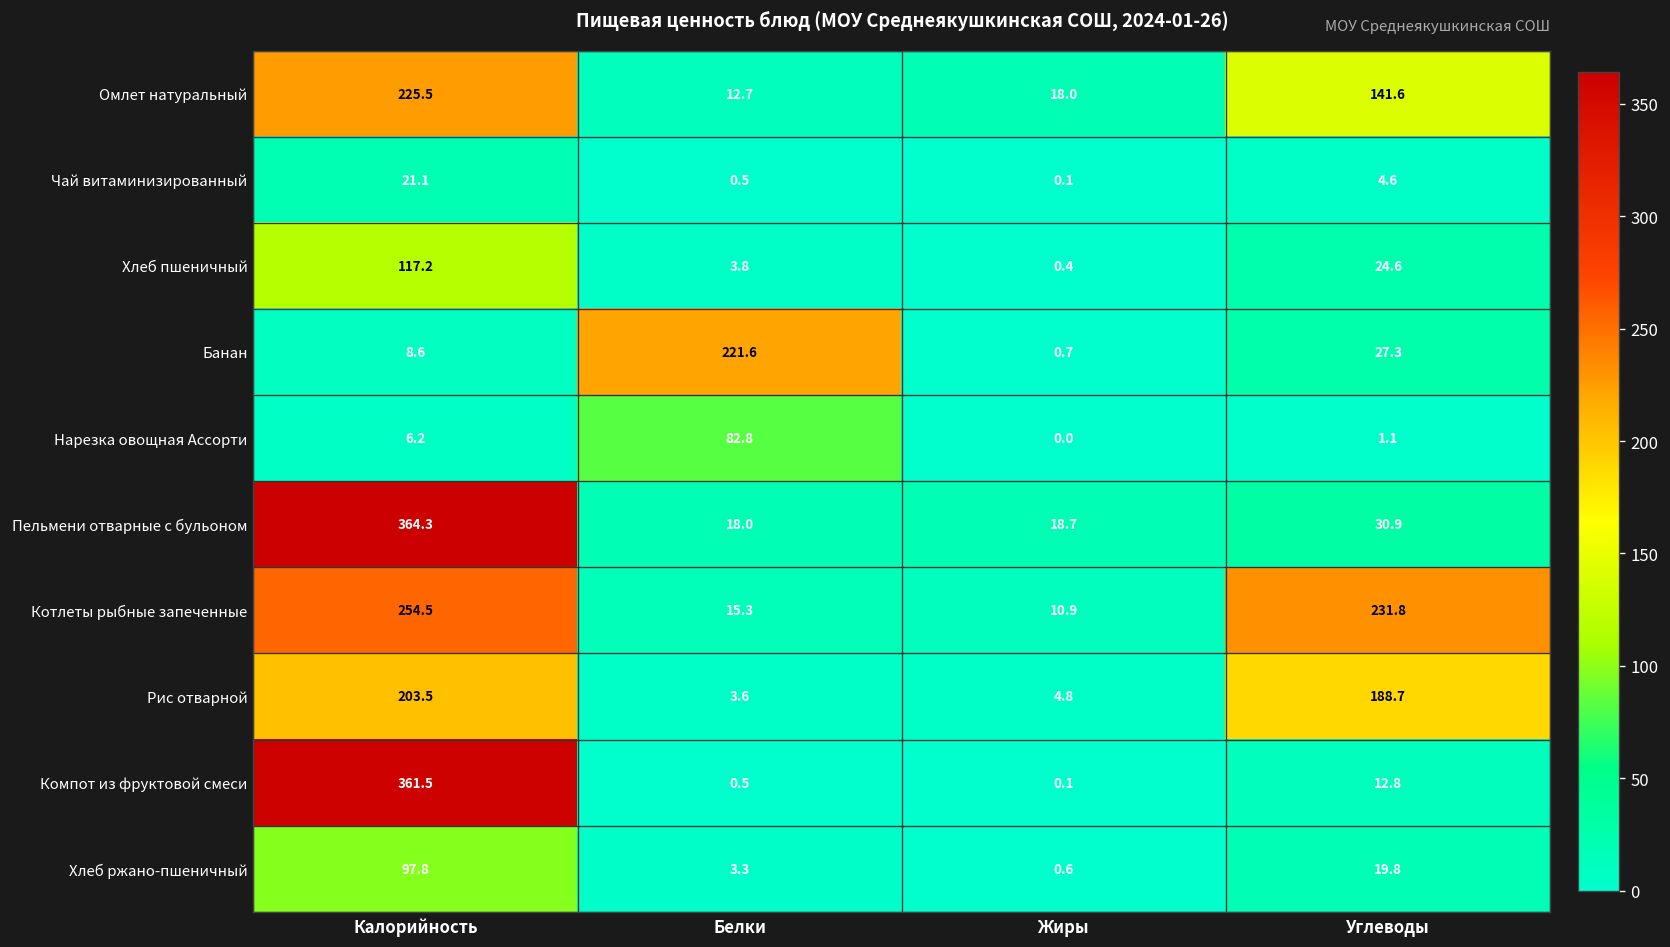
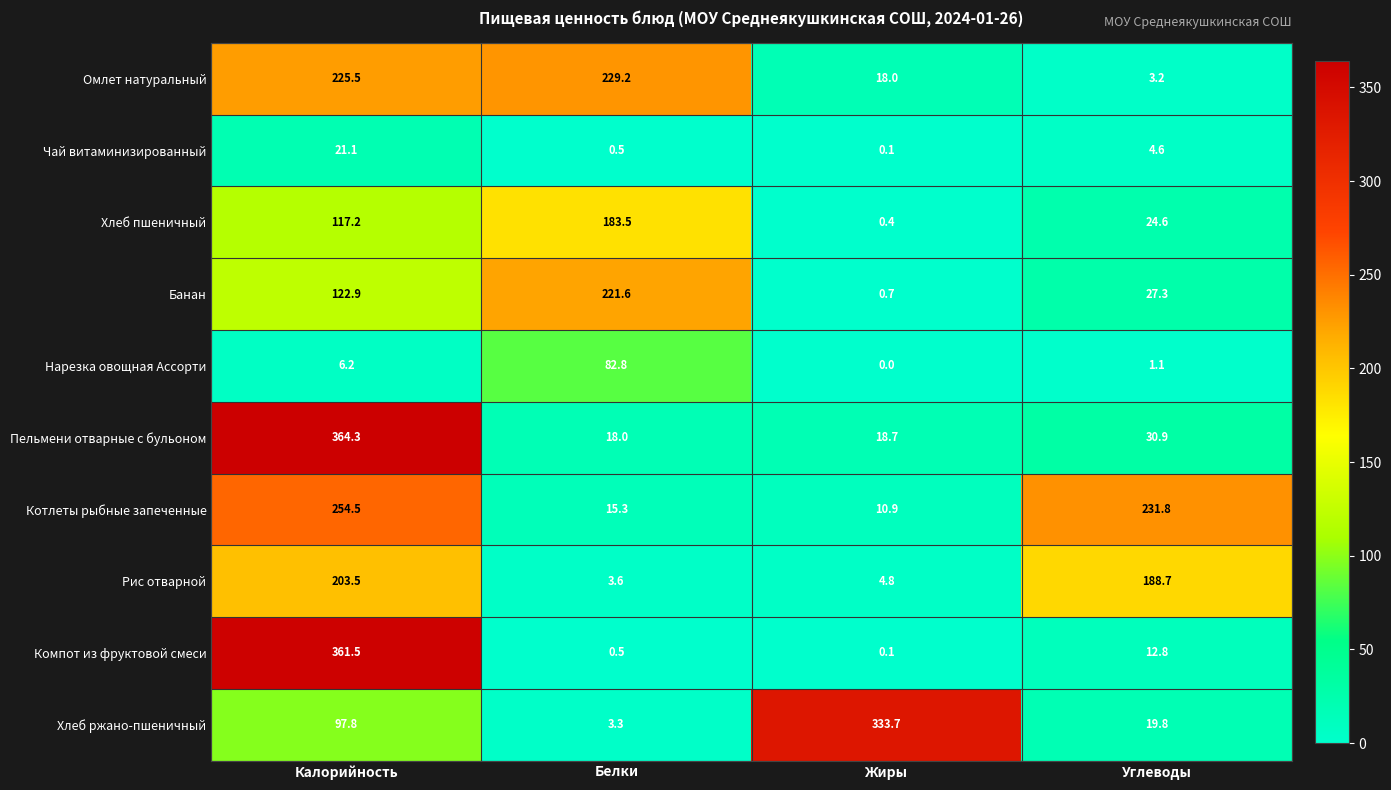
  {
    "Омлет натуральный": {
      "Калорийность": 225.5,
-     "Белки": 12.7,
+     "Белки": 229.2,
      "Жиры": 18.0,
-     "Углеводы": 141.6
+     "Углеводы": 3.2
    },
    "Чай витаминизированный": {
      "Калорийность": 21.1,
      "Белки": 0.5,
      "Жиры": 0.1,
      "Углеводы": 4.6
    },
    "Хлеб пшеничный": {
      "Калорийность": 117.2,
-     "Белки": 3.8,
+     "Белки": 183.5,
      "Жиры": 0.4,
      "Углеводы": 24.6
    },
    "Банан": {
-     "Калорийность": 8.6,
+     "Калорийность": 122.9,
      "Белки": 221.6,
      "Жиры": 0.7,
      "Углеводы": 27.3
    },
    "Нарезка овощная Ассорти": {
      "Калорийность": 6.2,
      "Белки": 82.8,
      "Жиры": 0.0,
      "Углеводы": 1.1
    },
    "Пельмени отварные с бульоном": {
      "Калорийность": 364.3,
      "Белки": 18.0,
      "Жиры": 18.7,
      "Углеводы": 30.9
    },
    "Котлеты рыбные запеченные": {
      "Калорийность": 254.5,
      "Белки": 15.3,
      "Жиры": 10.9,
      "Углеводы": 231.8
    },
    "Рис отварной": {
      "Калорийность": 203.5,
      "Белки": 3.6,
      "Жиры": 4.8,
      "Углеводы": 188.7
    },
    "Компот из фруктовой смеси": {
      "Калорийность": 361.5,
      "Белки": 0.5,
      "Жиры": 0.1,
      "Углеводы": 12.8
    },
    "Хлеб ржано-пшеничный": {
      "Калорийность": 97.8,
      "Белки": 3.3,
-     "Жиры": 0.6,
+     "Жиры": 333.7,
      "Углеводы": 19.8
    }
  }
